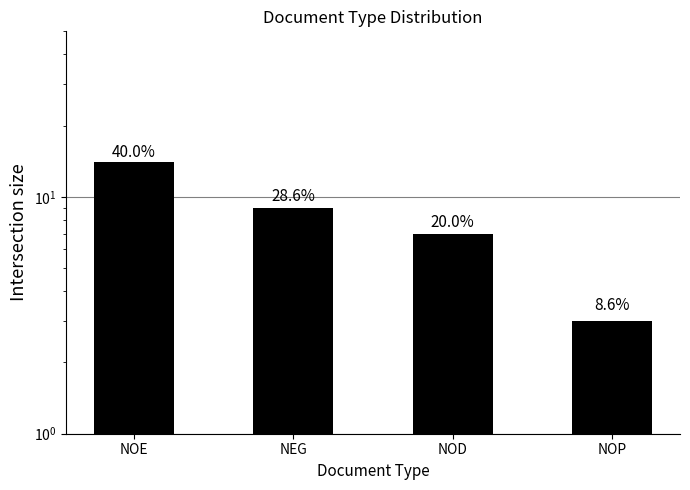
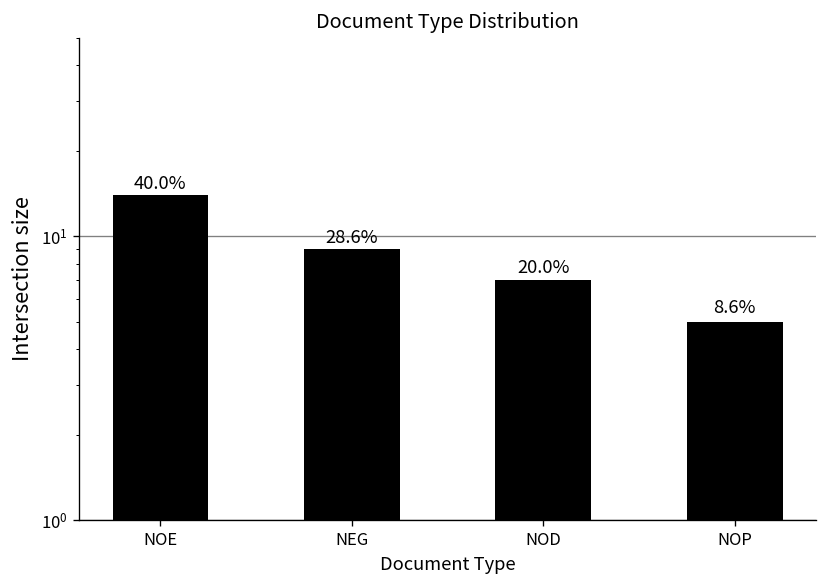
  {
-   "NOP": 3
+   "NOP": 5
  }
